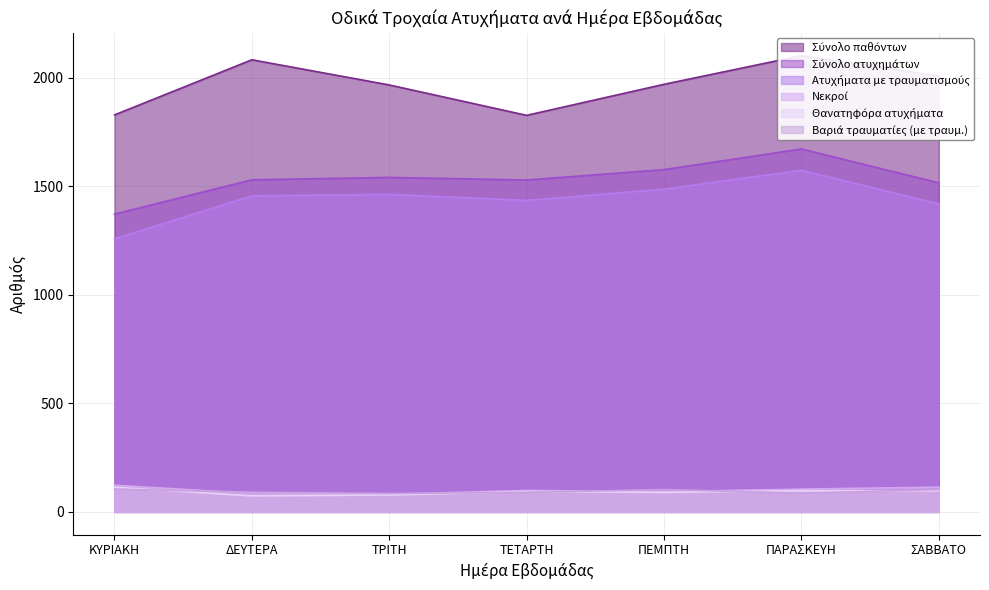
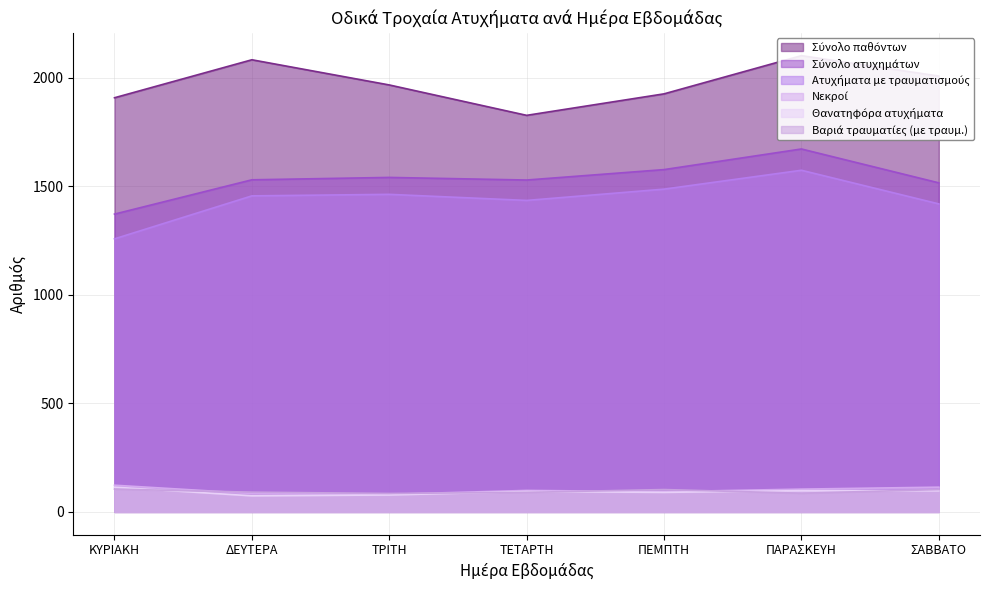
  {
    "Σύνολο παθόντων": {
-     "ΚΥΡΙΑΚΗ": 1830,
+     "ΚΥΡΙΑΚΗ": 1910,
      "ΔΕΥΤΕΡΑ": 2080,
      "ΤΡΙΤΗ": 1970,
      "ΤΕΤΑΡΤΗ": 1830,
-     "ΠΕΜΠΤΗ": 1970
+     "ΠΕΜΠΤΗ": 1930
    }
  }
